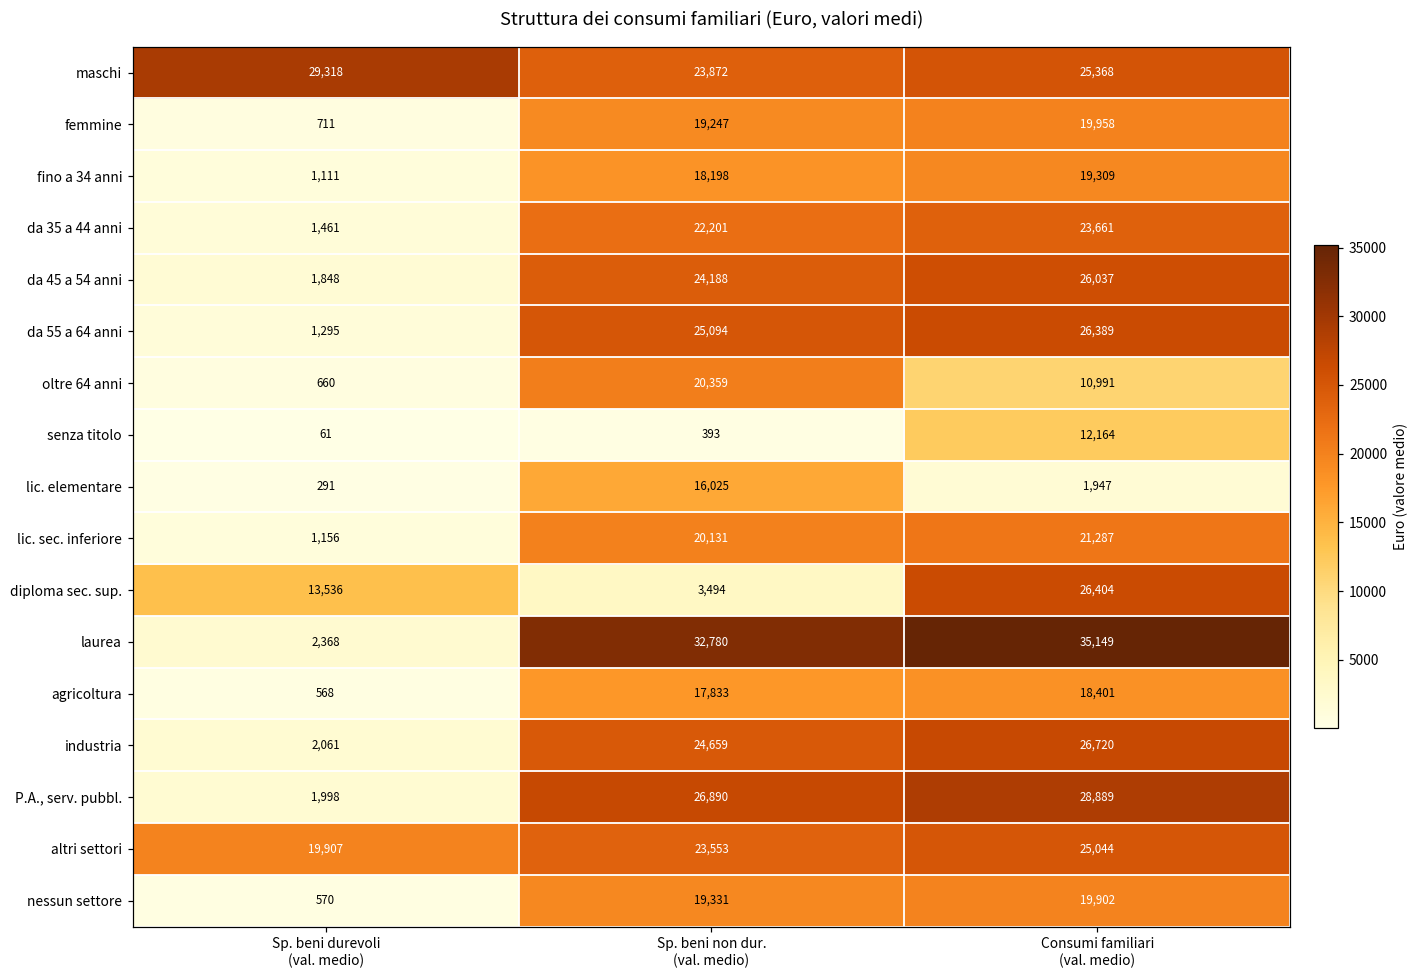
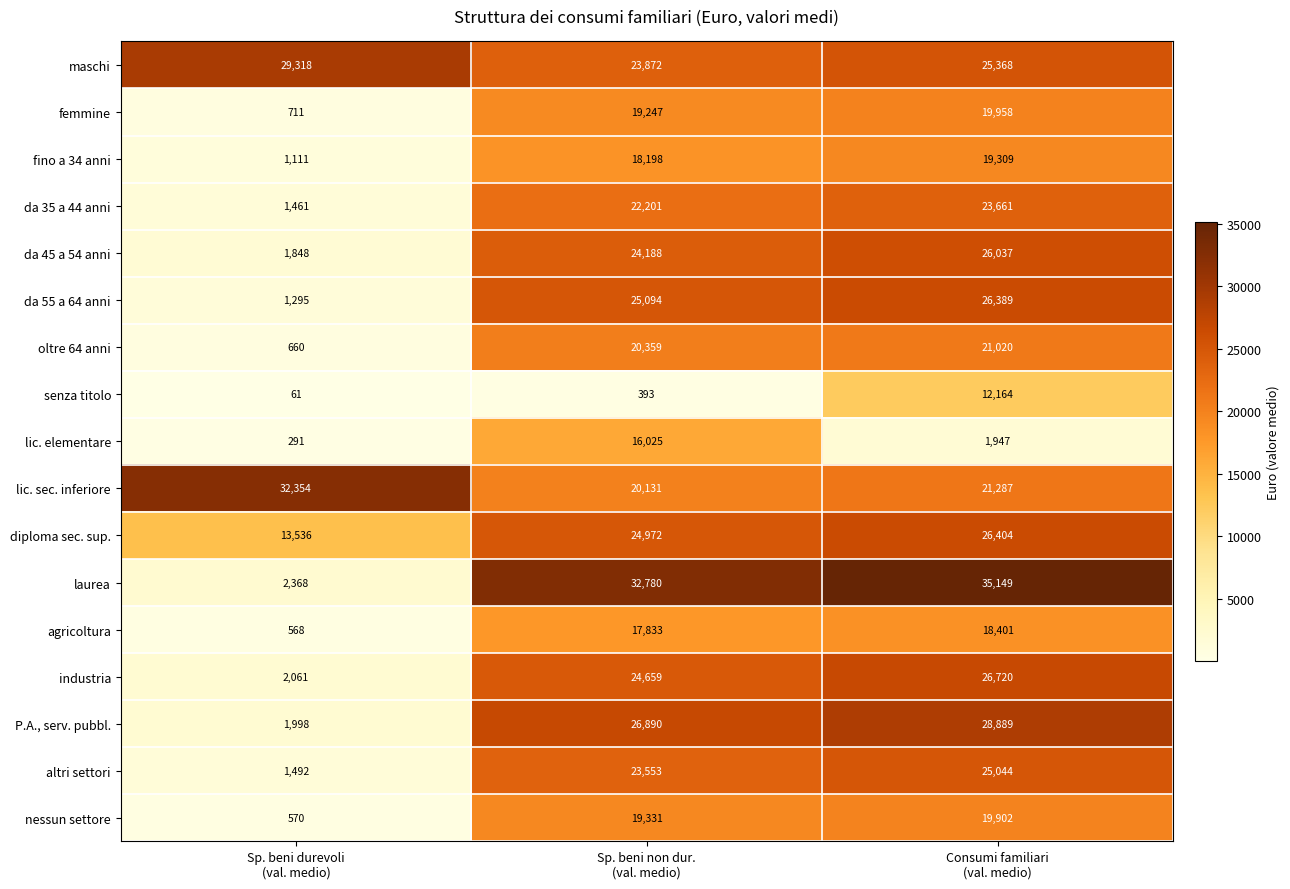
  {
    "maschi": {
      "Sp. beni durevoli (val. medio)": "29,318",
      "Sp. beni non dur. (val. medio)": "23,872",
      "Consumi familiari (val. medio)": "25,368"
    },
    "femmine": {
      "Sp. beni durevoli (val. medio)": "711",
      "Sp. beni non dur. (val. medio)": "19,247",
      "Consumi familiari (val. medio)": "19,958"
    },
    "fino a 34 anni": {
      "Sp. beni durevoli (val. medio)": "1,111",
      "Sp. beni non dur. (val. medio)": "18,198",
      "Consumi familiari (val. medio)": "19,309"
    },
    "da 35 a 44 anni": {
      "Sp. beni durevoli (val. medio)": "1,461",
      "Sp. beni non dur. (val. medio)": "22,201",
      "Consumi familiari (val. medio)": "23,661"
    },
    "da 45 a 54 anni": {
      "Sp. beni durevoli (val. medio)": "1,848",
      "Sp. beni non dur. (val. medio)": "24,188",
      "Consumi familiari (val. medio)": "26,037"
    },
    "da 55 a 64 anni": {
      "Sp. beni durevoli (val. medio)": "1,295",
      "Sp. beni non dur. (val. medio)": "25,094",
      "Consumi familiari (val. medio)": "26,389"
    },
    "oltre 64 anni": {
      "Sp. beni durevoli (val. medio)": "660",
      "Sp. beni non dur. (val. medio)": "20,359",
-     "Consumi familiari (val. medio)": "10,991"
+     "Consumi familiari (val. medio)": "21,020"
    },
    "senza titolo": {
      "Sp. beni durevoli (val. medio)": "61",
      "Sp. beni non dur. (val. medio)": "393",
      "Consumi familiari (val. medio)": "12,164"
    },
    "lic. elementare": {
      "Sp. beni durevoli (val. medio)": "291",
      "Sp. beni non dur. (val. medio)": "16,025",
      "Consumi familiari (val. medio)": "1,947"
    },
    "lic. sec. inferiore": {
-     "Sp. beni durevoli (val. medio)": "1,156",
+     "Sp. beni durevoli (val. medio)": "32,354",
      "Sp. beni non dur. (val. medio)": "20,131",
      "Consumi familiari (val. medio)": "21,287"
    },
    "diploma sec. sup.": {
      "Sp. beni durevoli (val. medio)": "13,536",
-     "Sp. beni non dur. (val. medio)": "3,494",
+     "Sp. beni non dur. (val. medio)": "24,972",
      "Consumi familiari (val. medio)": "26,404"
    },
    "laurea": {
      "Sp. beni durevoli (val. medio)": "2,368",
      "Sp. beni non dur. (val. medio)": "32,780",
      "Consumi familiari (val. medio)": "35,149"
    },
    "agricoltura": {
      "Sp. beni durevoli (val. medio)": "568",
      "Sp. beni non dur. (val. medio)": "17,833",
      "Consumi familiari (val. medio)": "18,401"
    },
    "industria": {
      "Sp. beni durevoli (val. medio)": "2,061",
      "Sp. beni non dur. (val. medio)": "24,659",
      "Consumi familiari (val. medio)": "26,720"
    },
    "P.A., serv. pubbl.": {
      "Sp. beni durevoli (val. medio)": "1,998",
      "Sp. beni non dur. (val. medio)": "26,890",
      "Consumi familiari (val. medio)": "28,889"
    },
    "altri settori": {
-     "Sp. beni durevoli (val. medio)": "19,907",
+     "Sp. beni durevoli (val. medio)": "1,492",
      "Sp. beni non dur. (val. medio)": "23,553",
      "Consumi familiari (val. medio)": "25,044"
    },
    "nessun settore": {
      "Sp. beni durevoli (val. medio)": "570",
      "Sp. beni non dur. (val. medio)": "19,331",
      "Consumi familiari (val. medio)": "19,902"
    }
  }
